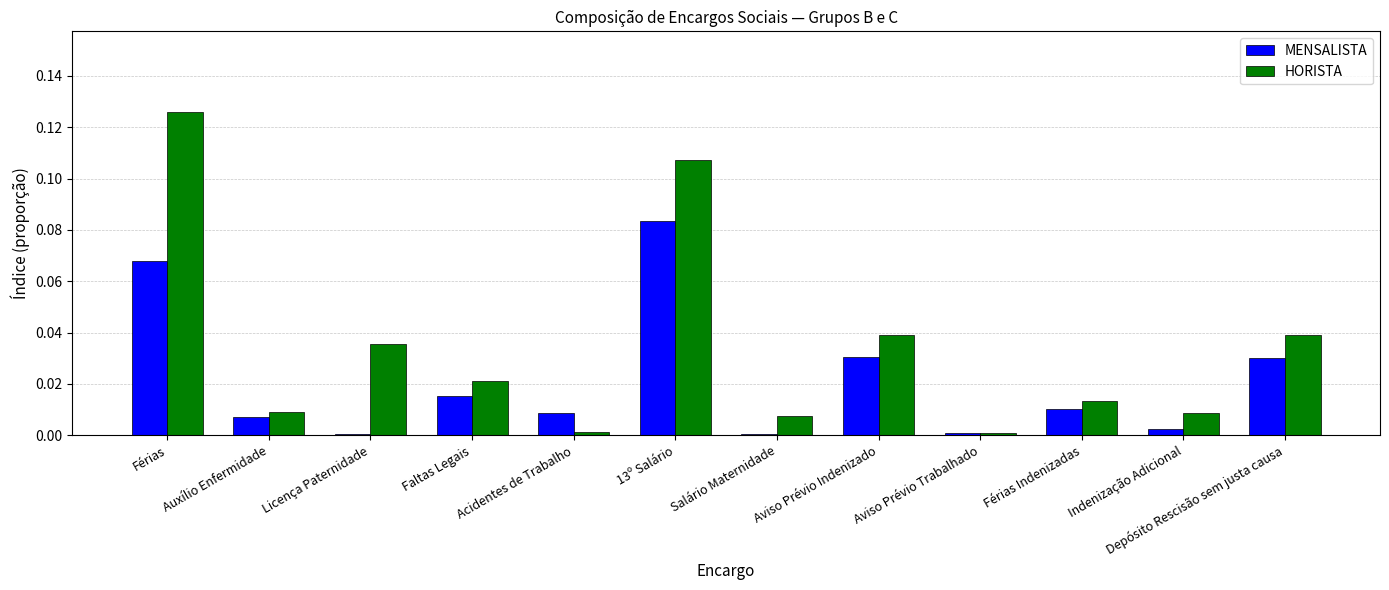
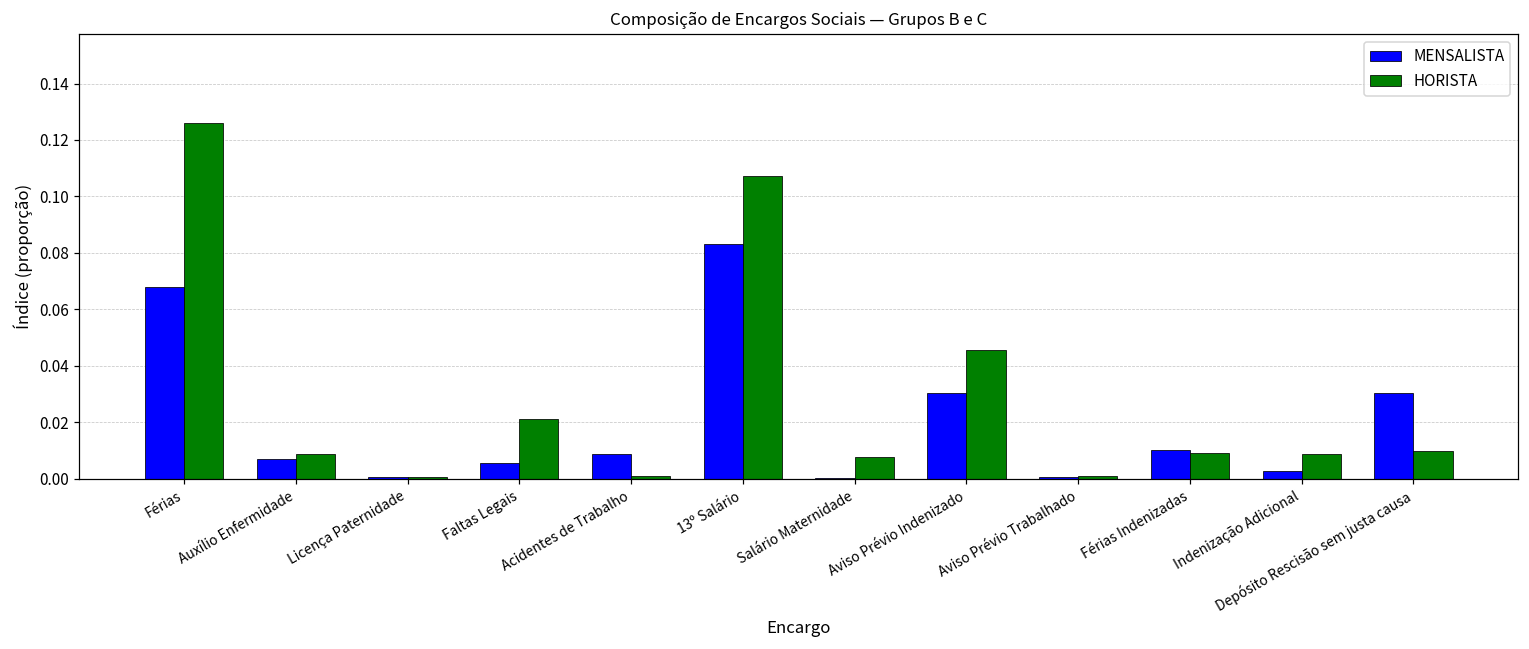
  {
    "MENSALISTA": {
      "Férias": 0.068,
      "Auxílio Enfermidade": 0.007,
-     "Faltas Legais": 0.015,
+     "Faltas Legais": 0.006,
      "Acidentes de Trabalho": 0.009,
      "13º Salário": 0.083,
      "Aviso Prévio Indenizado": 0.031,
      "Férias Indenizadas": 0.010,
      "Indenização Adicional": 0.003,
      "Depósito Rescisão sem justa causa": 0.030
    },
    "HORISTA": {
      "Férias": 0.126,
      "Auxílio Enfermidade": 0.009,
-     "Licença Paternidade": 0.035,
+     "Licença Paternidade": 0.001,
      "Faltas Legais": 0.021,
      "Acidentes de Trabalho": 0.001,
      "13º Salário": 0.107,
      "Salário Maternidade": 0.008,
-     "Aviso Prévio Indenizado": 0.039,
-     "Férias Indenizadas": 0.013,
+     "Aviso Prévio Indenizado": 0.046,
+     "Férias Indenizadas": 0.009,
      "Indenização Adicional": 0.009,
-     "Depósito Rescisão sem justa causa": 0.039
+     "Depósito Rescisão sem justa causa": 0.010
    }
  }
